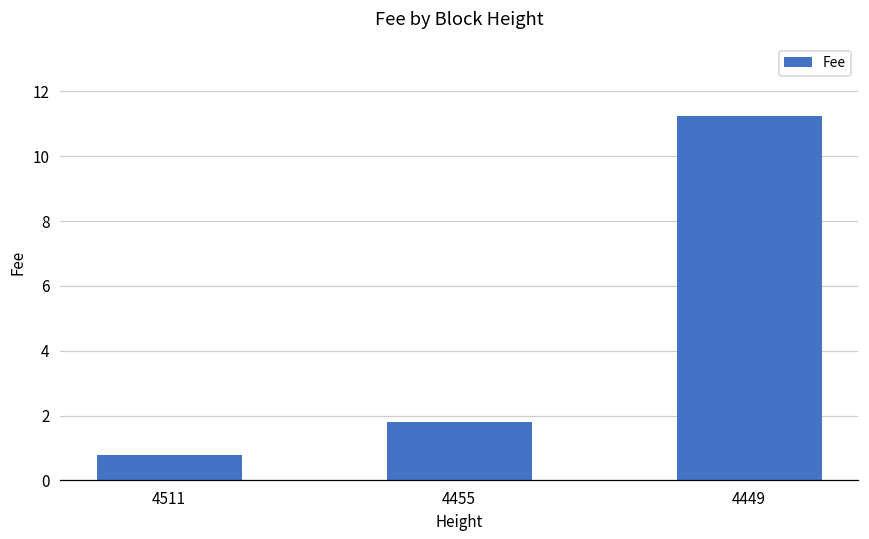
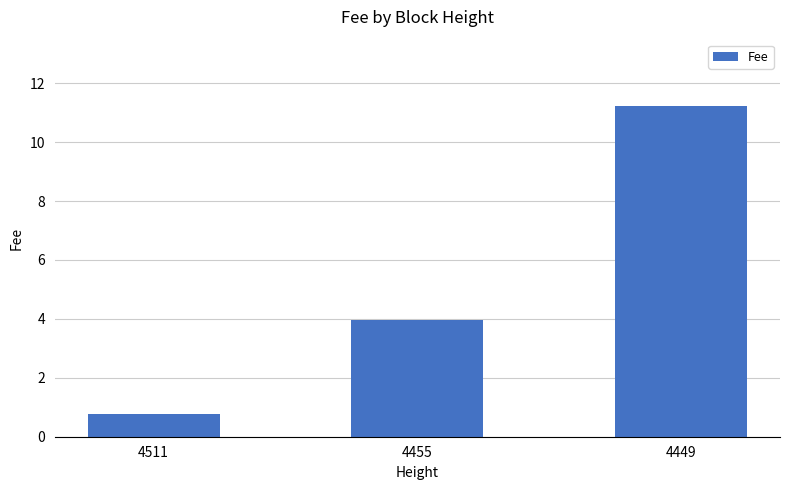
  {
    "4511": 0.8,
-   "4455": 1.8,
+   "4455": 4.0,
    "4449": 11.2
  }
